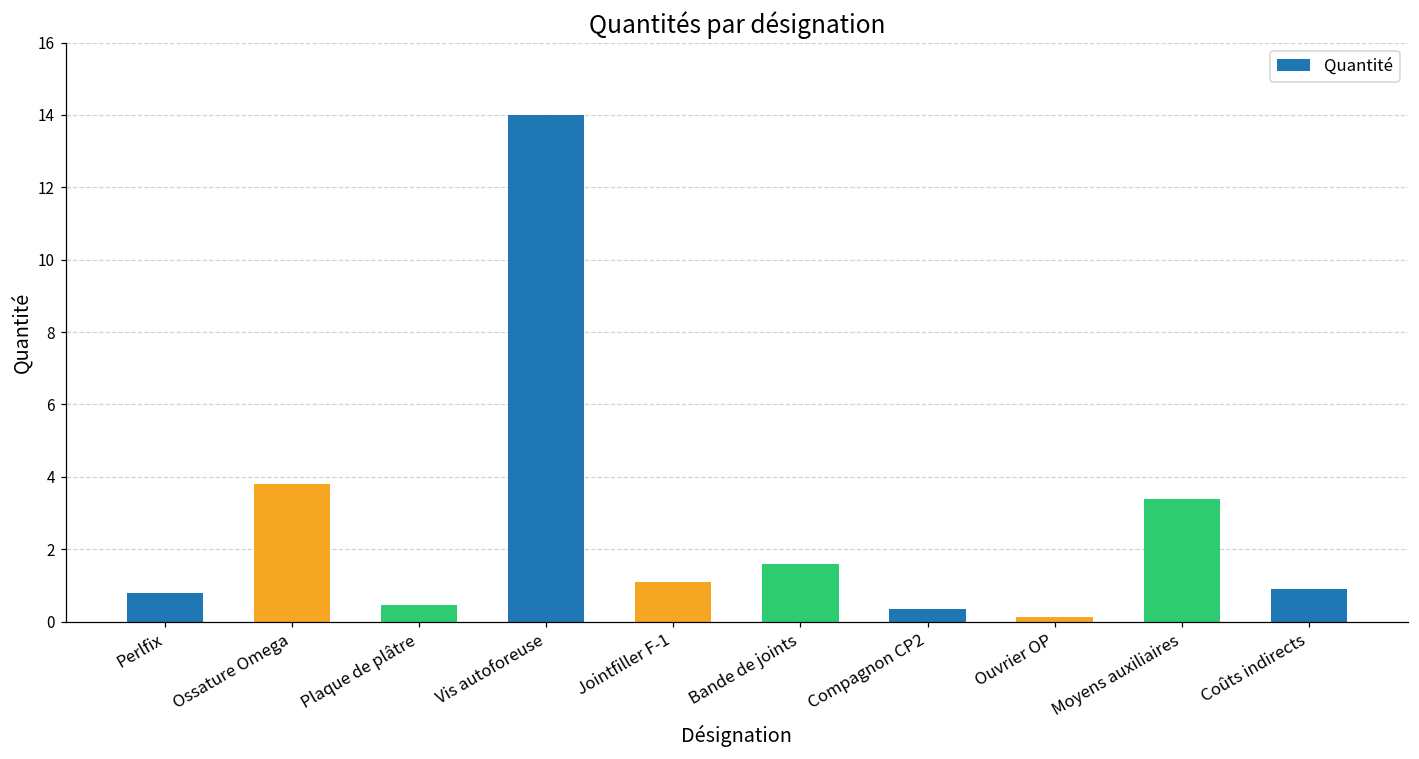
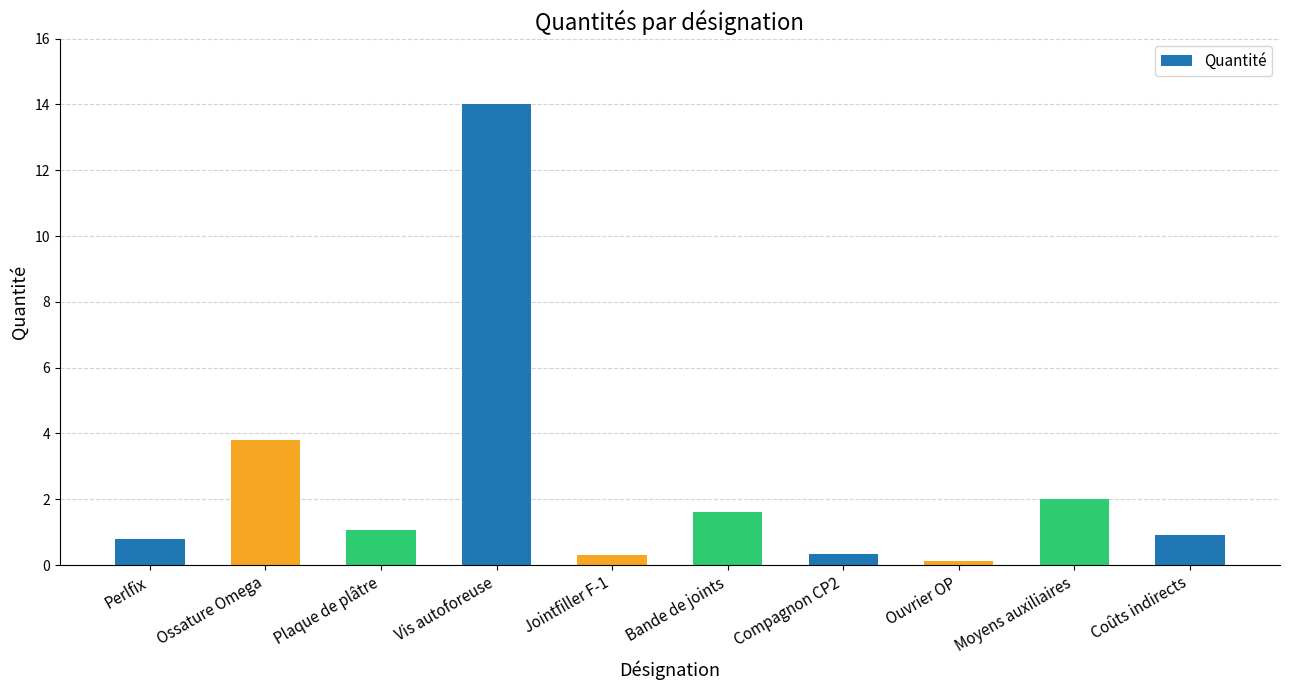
  {
    "Perlfix": 0.8,
    "Ossature Omega": 3.8,
-   "Plaque de plâtre": 0.5,
+   "Plaque de plâtre": 1.1,
    "Vis autoforeuse": 14.0,
-   "Jointfiller F-1": 1.1,
+   "Jointfiller F-1": 0.3,
    "Bande de joints": 1.6,
    "Compagnon CP2": 0.3,
    "Ouvrier OP": 0.1,
-   "Moyens auxiliaires": 3.4,
+   "Moyens auxiliaires": 2.0,
    "Coûts indirects": 0.9
  }
